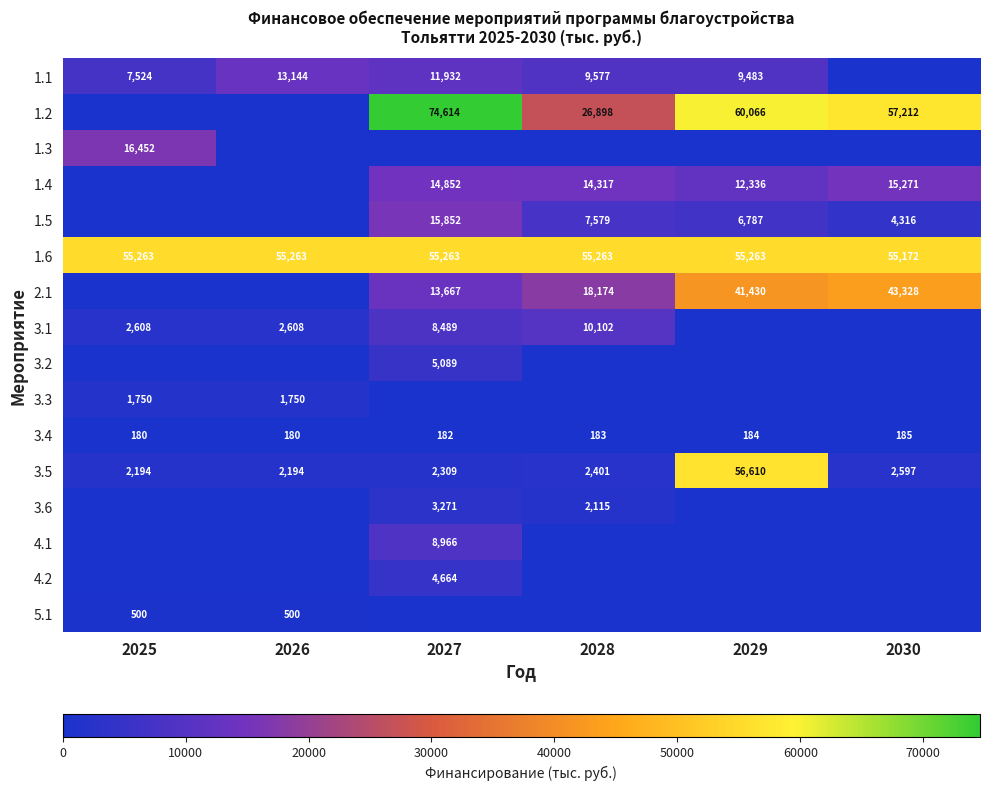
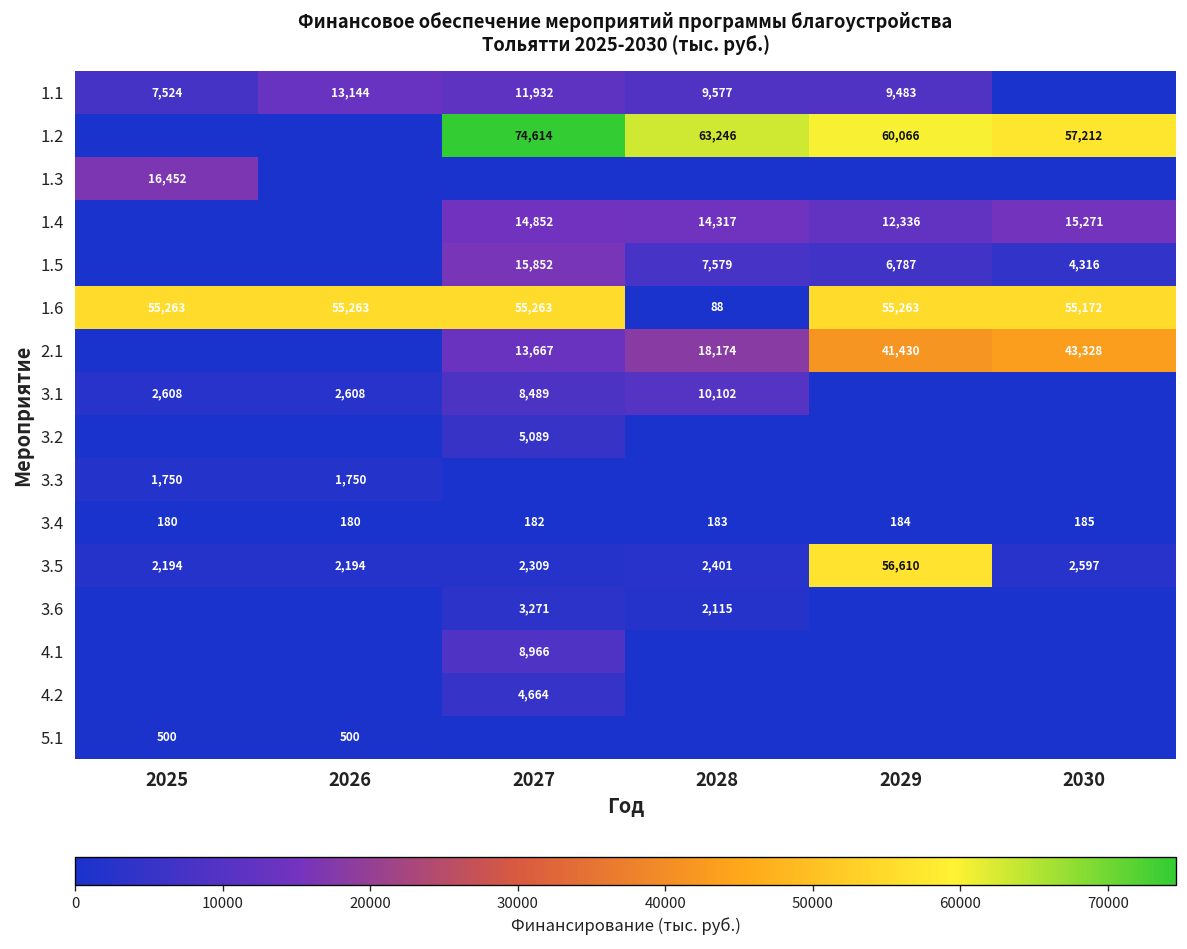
  {
    "1.1": {
      "2025": "7,524",
      "2026": "13,144",
      "2027": "11,932",
      "2028": "9,577",
      "2029": "9,483"
    },
    "1.2": {
      "2027": "74,614",
-     "2028": "26,898",
+     "2028": "63,246",
      "2029": "60,066",
      "2030": "57,212"
    },
    "1.3": {
      "2025": "16,452"
    },
    "1.4": {
      "2027": "14,852",
      "2028": "14,317",
      "2029": "12,336",
      "2030": "15,271"
    },
    "1.5": {
      "2027": "15,852",
      "2028": "7,579",
      "2029": "6,787",
      "2030": "4,316"
    },
    "1.6": {
      "2025": "55,263",
      "2026": "55,263",
      "2027": "55,263",
-     "2028": "55,263",
+     "2028": "88",
      "2029": "55,263",
      "2030": "55,172"
    },
    "2.1": {
      "2027": "13,667",
      "2028": "18,174",
      "2029": "41,430",
      "2030": "43,328"
    },
    "3.1": {
      "2025": "2,608",
      "2026": "2,608",
      "2027": "8,489",
      "2028": "10,102"
    },
    "3.2": {
      "2027": "5,089"
    },
    "3.3": {
      "2025": "1,750",
      "2026": "1,750"
    },
    "3.4": {
      "2025": "180",
      "2026": "180",
      "2027": "182",
      "2028": "183",
      "2029": "184",
      "2030": "185"
    },
    "3.5": {
      "2025": "2,194",
      "2026": "2,194",
      "2027": "2,309",
      "2028": "2,401",
      "2029": "56,610",
      "2030": "2,597"
    },
    "3.6": {
      "2027": "3,271",
      "2028": "2,115"
    },
    "4.1": {
      "2027": "8,966"
    },
    "4.2": {
      "2027": "4,664"
    },
    "5.1": {
      "2025": "500",
      "2026": "500"
    }
  }
